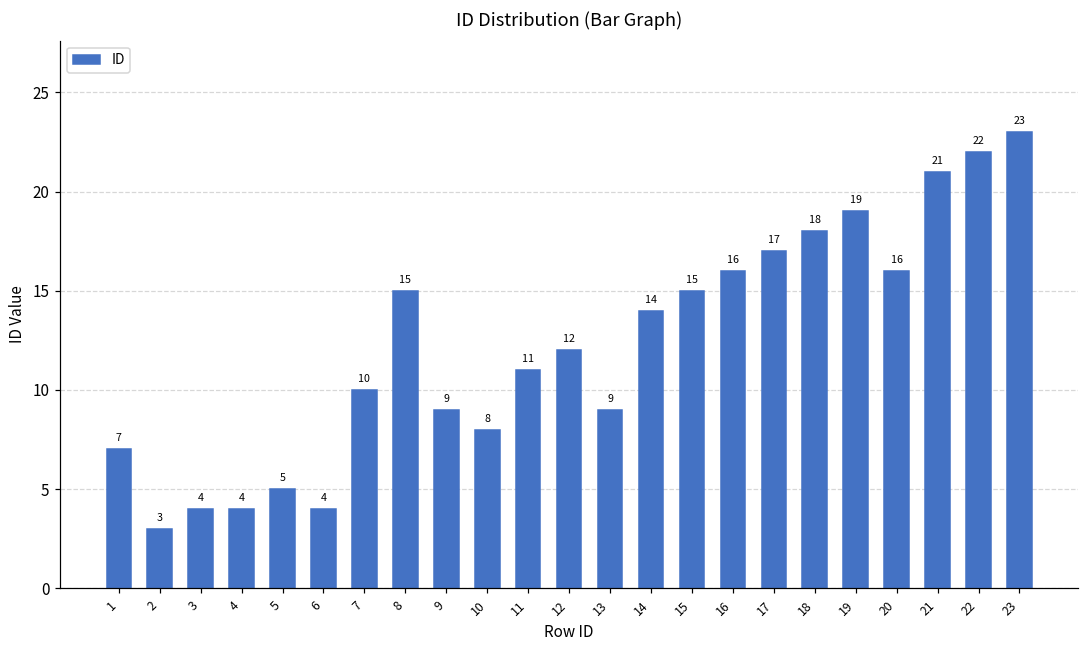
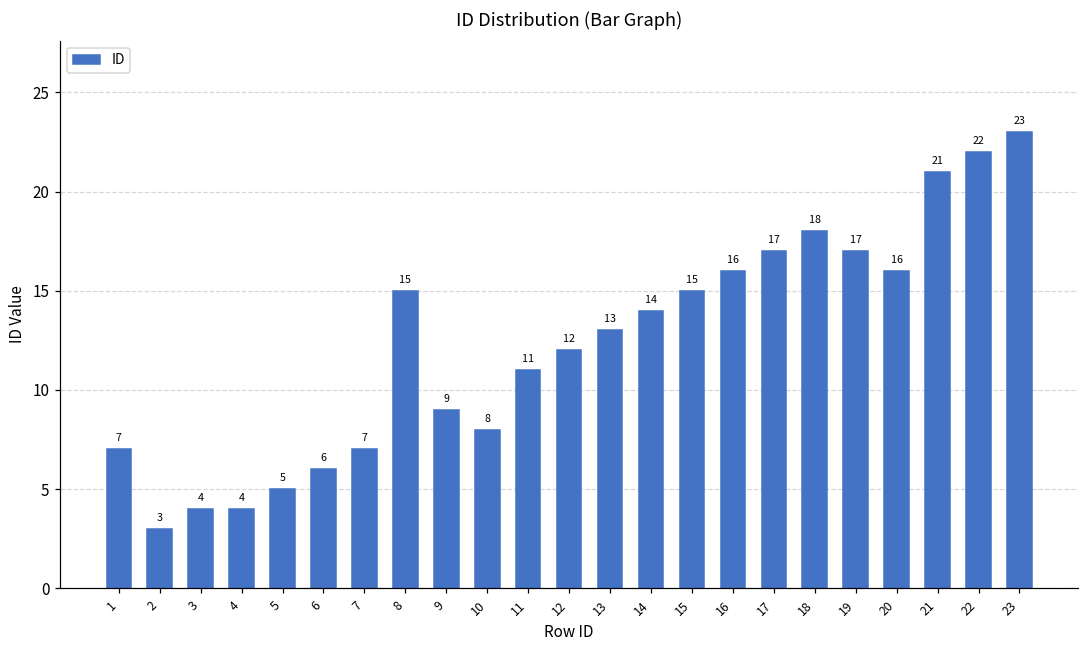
  {
    "1": 7,
    "2": 3,
    "3": 4,
    "4": 4,
    "5": 5,
-   "6": 4,
-   "7": 10,
+   "6": 6,
+   "7": 7,
    "8": 15,
    "9": 9,
    "10": 8,
    "11": 11,
    "12": 12,
-   "13": 9,
+   "13": 13,
    "14": 14,
    "15": 15,
    "16": 16,
    "17": 17,
    "18": 18,
-   "19": 19,
+   "19": 17,
    "20": 16,
    "21": 21,
    "22": 22,
    "23": 23
  }
